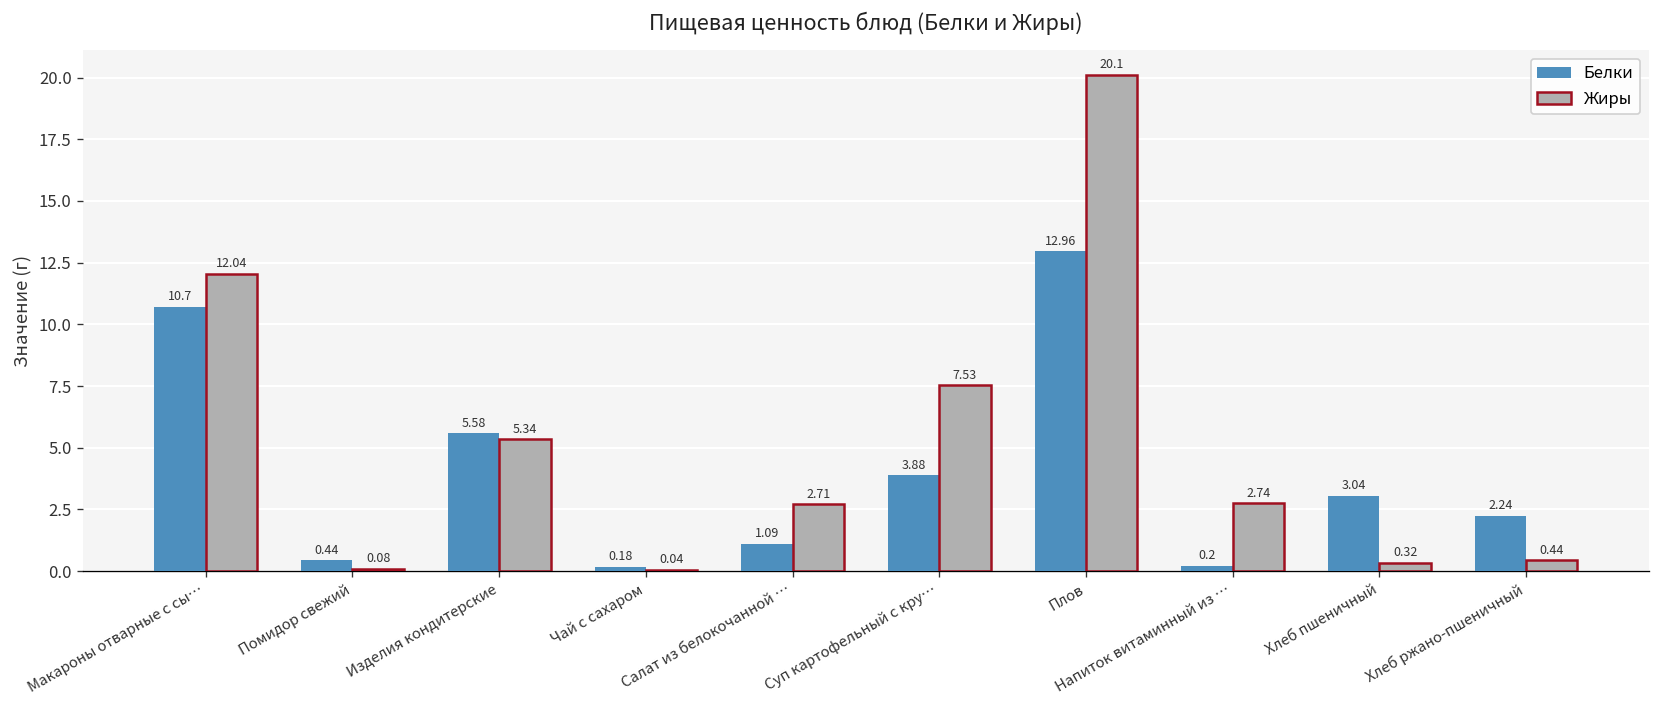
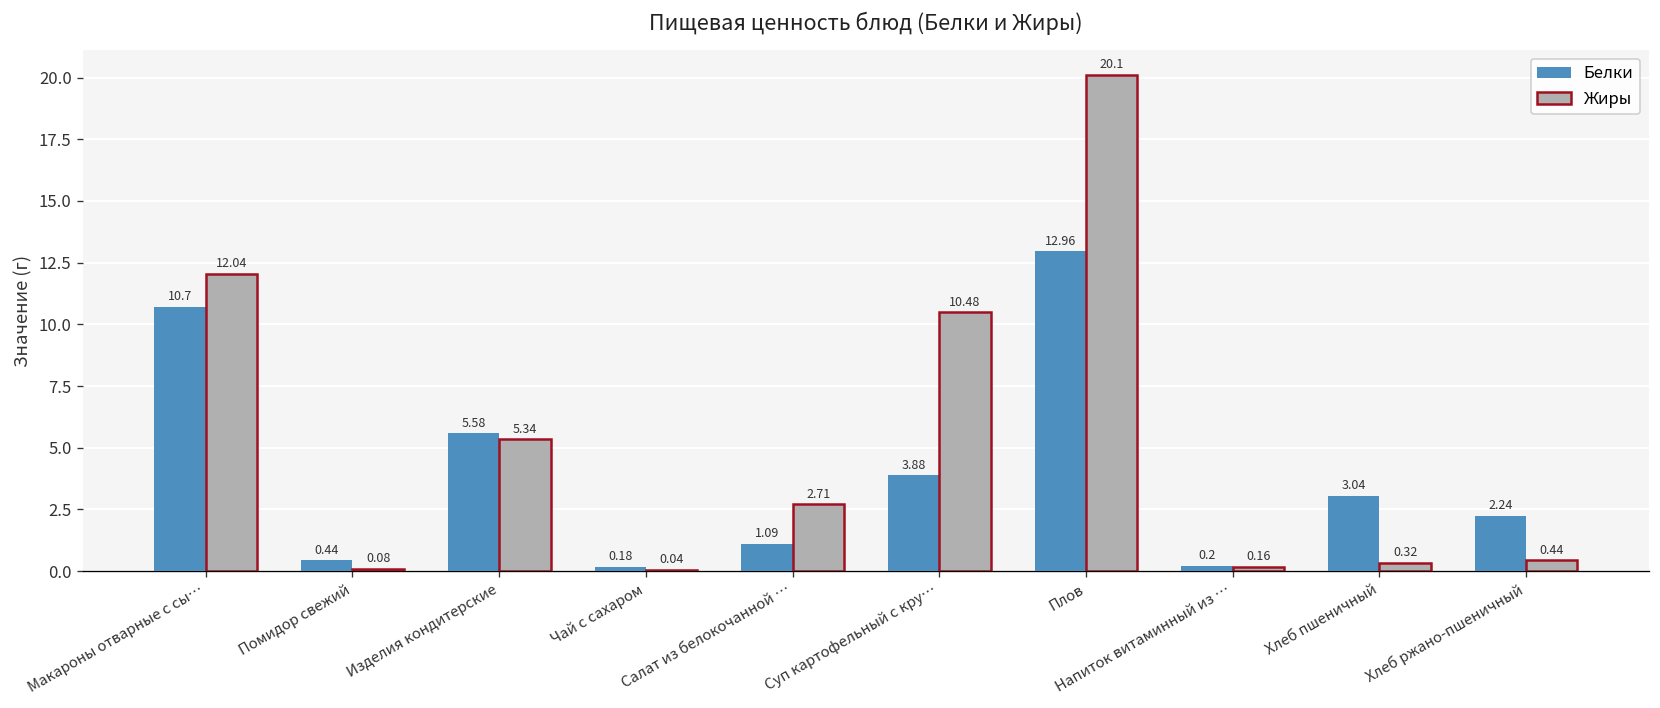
  {
    "Белки": {
      "Макароны отварные с сы…": 10.7,
      "Помидор свежий": 0.44,
      "Изделия кондитерские": 5.58,
      "Чай с сахаром": 0.18,
      "Салат из белокочанной …": 1.09,
      "Суп картофельный с кру…": 3.88,
      "Плов": 12.96,
      "Напиток витаминный из …": 0.2,
      "Хлеб пшеничный": 3.04,
      "Хлеб ржано-пшеничный": 2.24
    },
    "Жиры": {
      "Макароны отварные с сы…": 12.04,
      "Помидор свежий": 0.08,
      "Изделия кондитерские": 5.34,
      "Чай с сахаром": 0.04,
      "Салат из белокочанной …": 2.71,
-     "Суп картофельный с кру…": 7.53,
+     "Суп картофельный с кру…": 10.48,
      "Плов": 20.1,
-     "Напиток витаминный из …": 2.74,
+     "Напиток витаминный из …": 0.16,
      "Хлеб пшеничный": 0.32,
      "Хлеб ржано-пшеничный": 0.44
    }
  }
